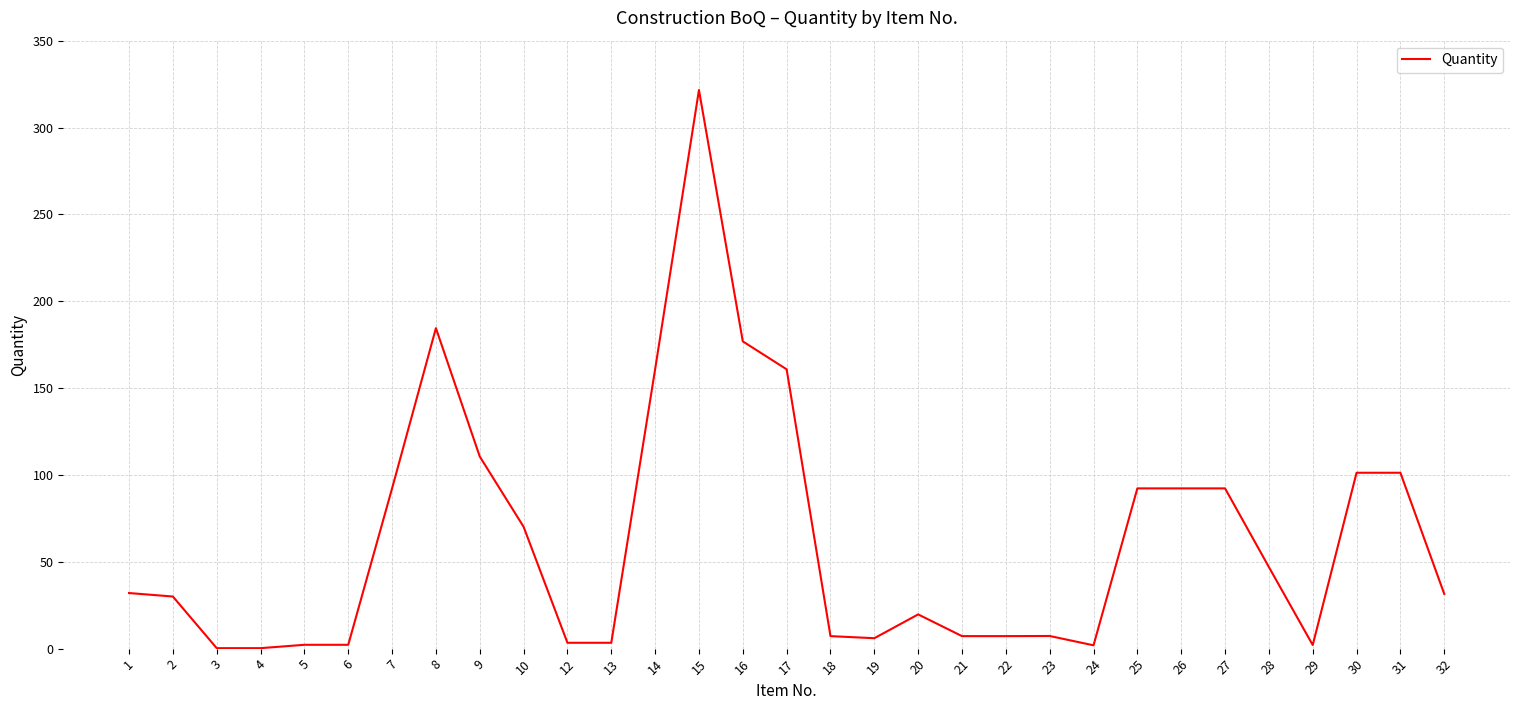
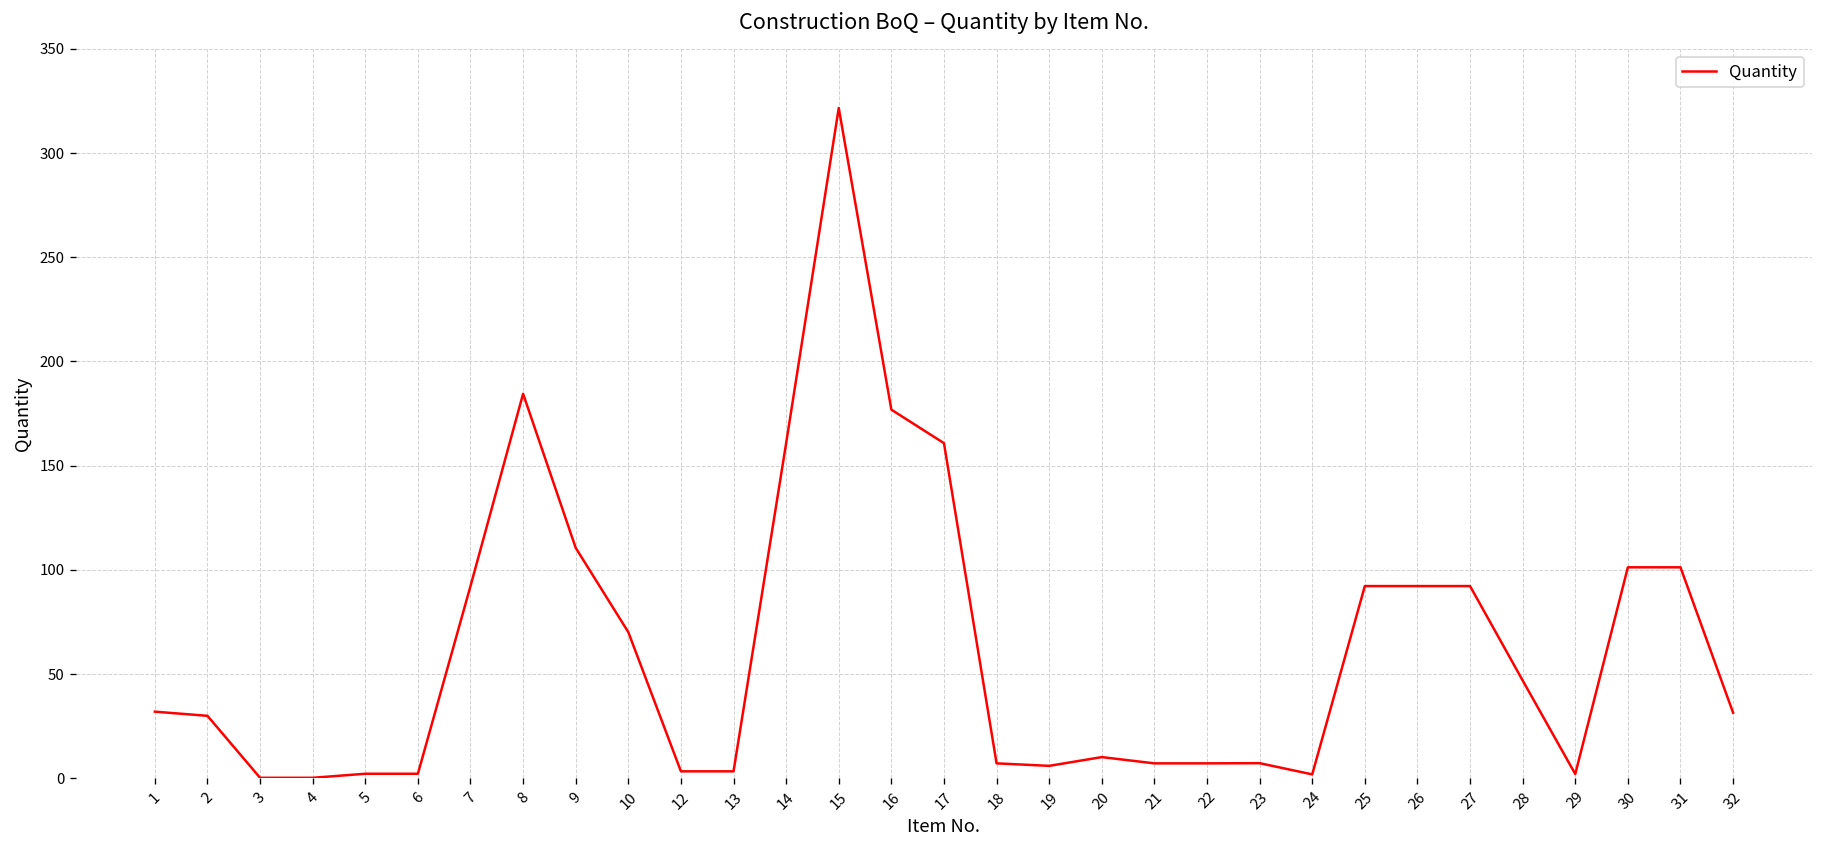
  {
    "1": 32,
    "2": 30,
    "3": 0,
    "4": 0,
    "5": 2,
    "6": 2,
    "7": 92,
    "8": 185,
    "9": 111,
    "10": 70,
    "12": 3,
    "13": 3,
    "14": 161,
    "15": 322,
    "16": 177,
    "17": 161,
    "18": 7,
    "19": 6,
-   "20": 20,
+   "20": 10,
    "21": 7,
    "22": 7,
    "23": 7,
    "24": 2,
    "25": 92,
    "26": 92,
    "27": 92,
    "28": 47,
    "29": 2,
    "30": 101,
    "31": 101,
    "32": 32
  }
